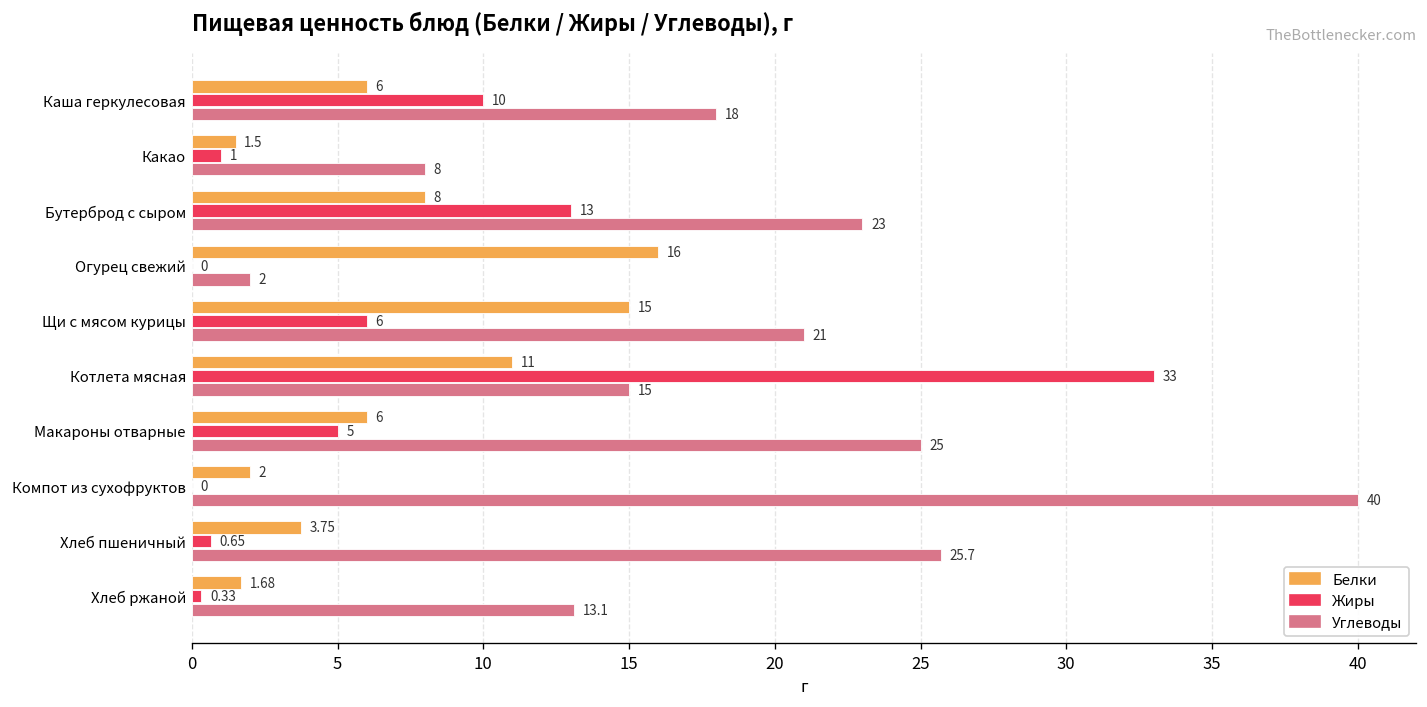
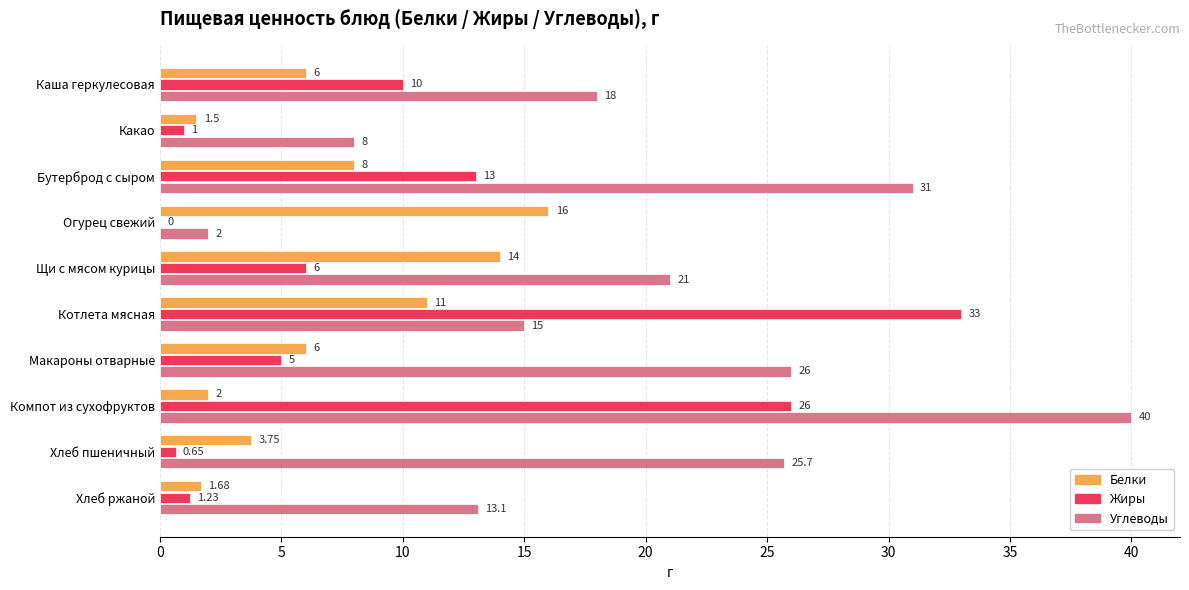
  {
    "Белки": {
      "Каша геркулесовая": 6,
      "Какао": 1,
      "Бутерброд с сыром": 8,
      "Огурец свежий": 16,
-     "Щи с мясом курицы": 15,
+     "Щи с мясом курицы": 14,
      "Котлета мясная": 11,
      "Макароны отварные": 6,
      "Компот из сухофруктов": 2,
      "Хлеб пшеничный": 3.75,
      "Хлеб ржаной": 1.68
    },
    "Жиры": {
      "Каша геркулесовая": 10,
      "Бутерброд с сыром": 13,
      "Огурец свежий": 0,
      "Щи с мясом курицы": 6,
      "Котлета мясная": 33,
      "Макароны отварные": 5,
-     "Компот из сухофруктов": 0,
+     "Компот из сухофруктов": 26,
      "Хлеб пшеничный": 0.65,
-     "Хлеб ржаной": 0.33
+     "Хлеб ржаной": 1.23
    },
    "Углеводы": {
      "Каша геркулесовая": 18,
      "Какао": 8,
-     "Бутерброд с сыром": 23,
+     "Бутерброд с сыром": 31,
      "Огурец свежий": 2,
      "Щи с мясом курицы": 21,
      "Котлета мясная": 15,
-     "Макароны отварные": 25,
+     "Макароны отварные": 26,
      "Компот из сухофруктов": 40,
      "Хлеб пшеничный": 25.7,
      "Хлеб ржаной": 13.1
    }
  }
